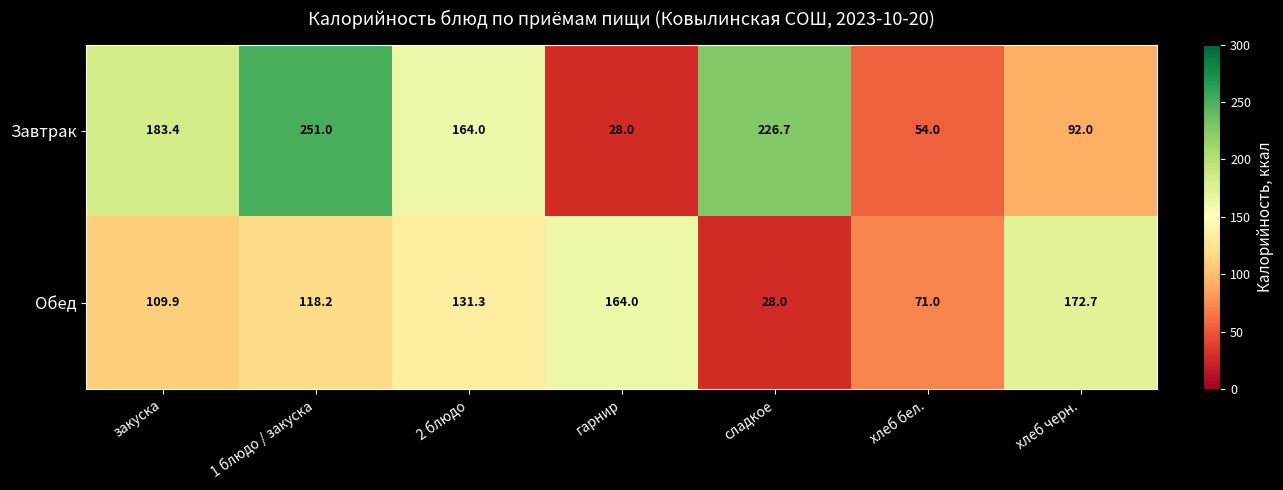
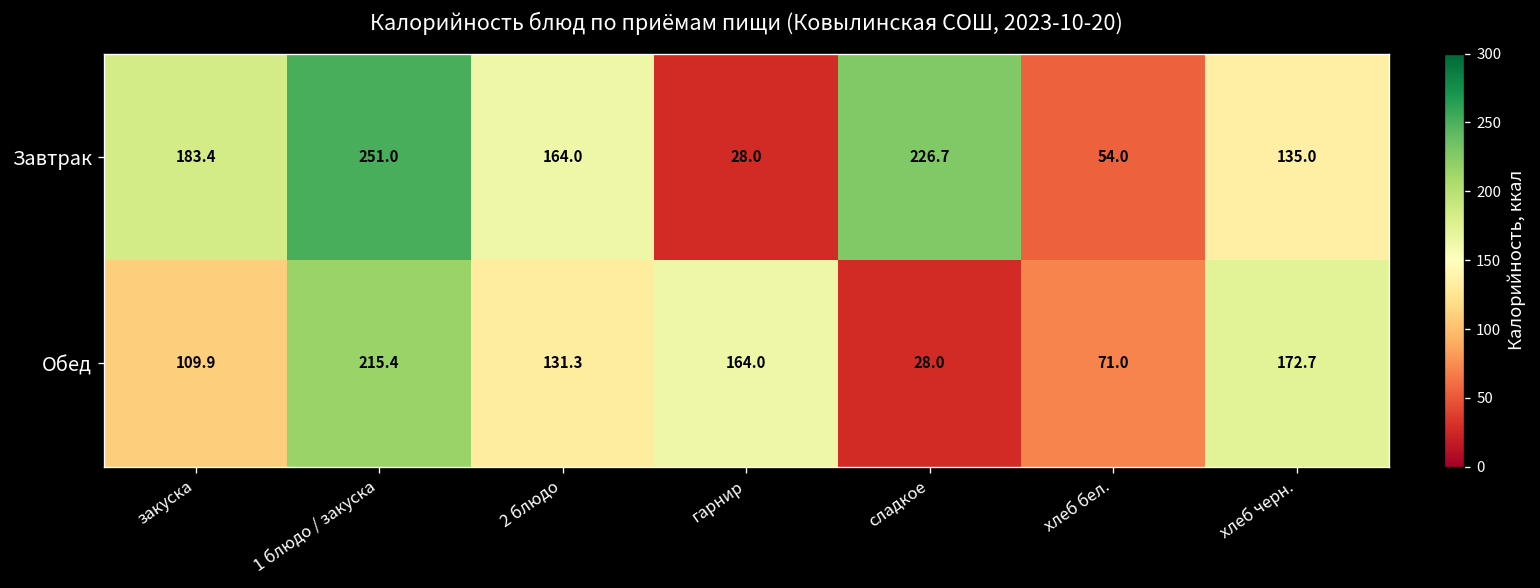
  {
    "Завтрак": {
      "закуска": 183.4,
      "1 блюдо / закуска": 251.0,
      "2 блюдо": 164.0,
      "гарнир": 28.0,
      "сладкое": 226.7,
      "хлеб бел.": 54.0,
-     "хлеб черн.": 92.0
+     "хлеб черн.": 135.0
    },
    "Обед": {
      "закуска": 109.9,
-     "1 блюдо / закуска": 118.2,
+     "1 блюдо / закуска": 215.4,
      "2 блюдо": 131.3,
      "гарнир": 164.0,
      "сладкое": 28.0,
      "хлеб бел.": 71.0,
      "хлеб черн.": 172.7
    }
  }
